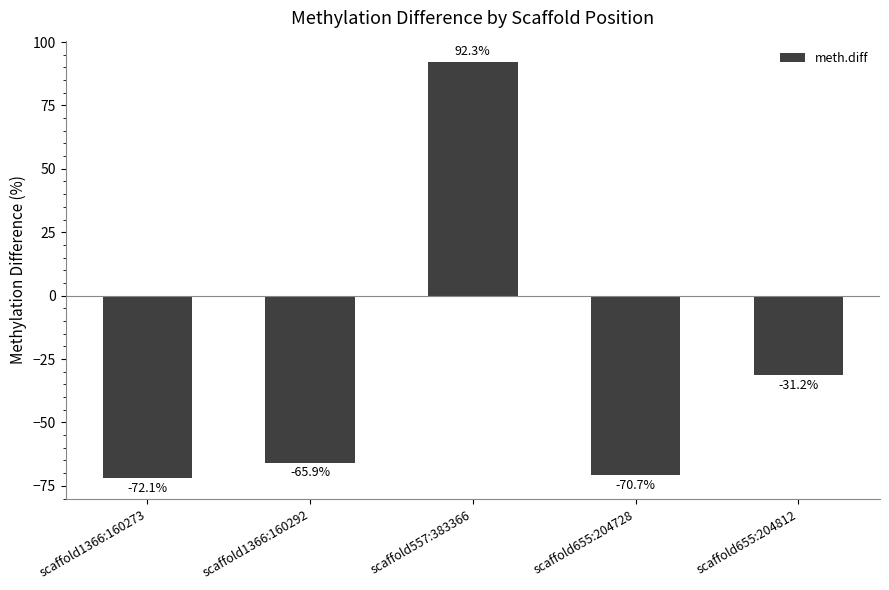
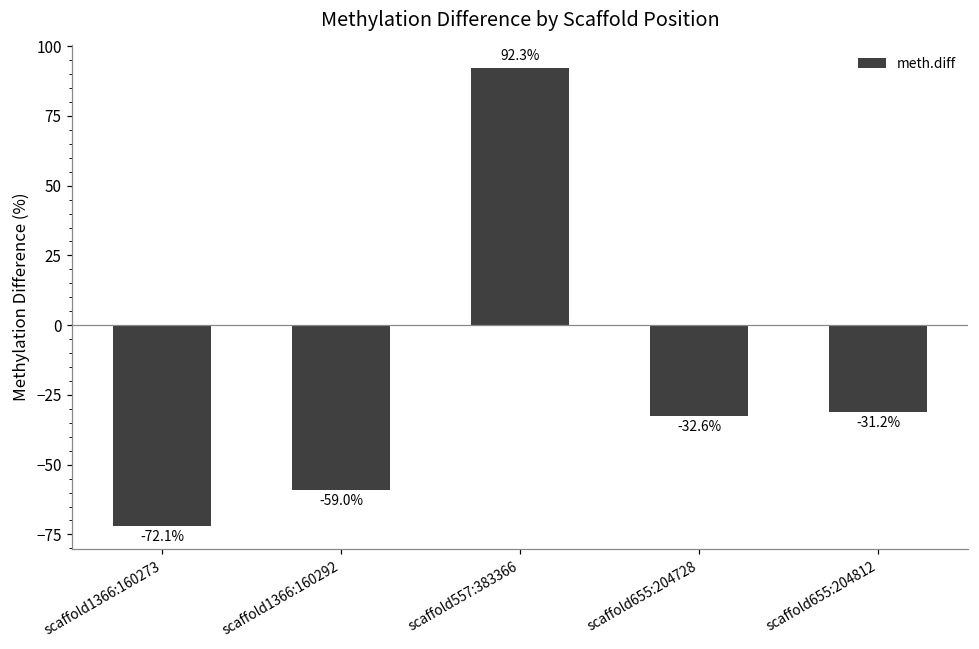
  {
    "scaffold1366:160273": "-72.1%",
-   "scaffold1366:160292": "-65.9%",
+   "scaffold1366:160292": "-59.0%",
    "scaffold557:383366": "92.3%",
-   "scaffold655:204728": "-70.7%",
+   "scaffold655:204728": "-32.6%",
    "scaffold655:204812": "-31.2%"
  }
